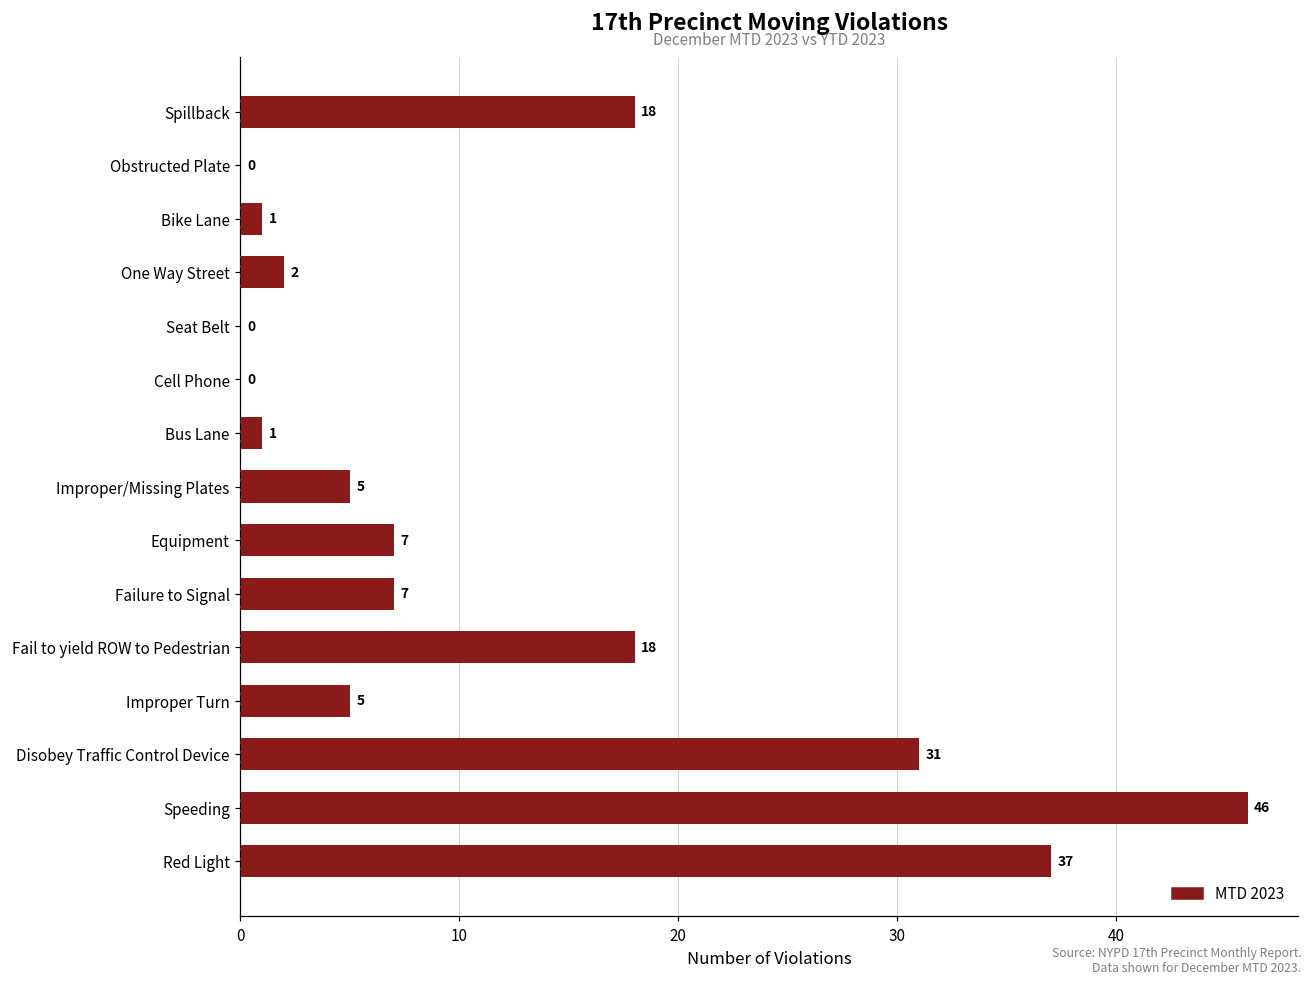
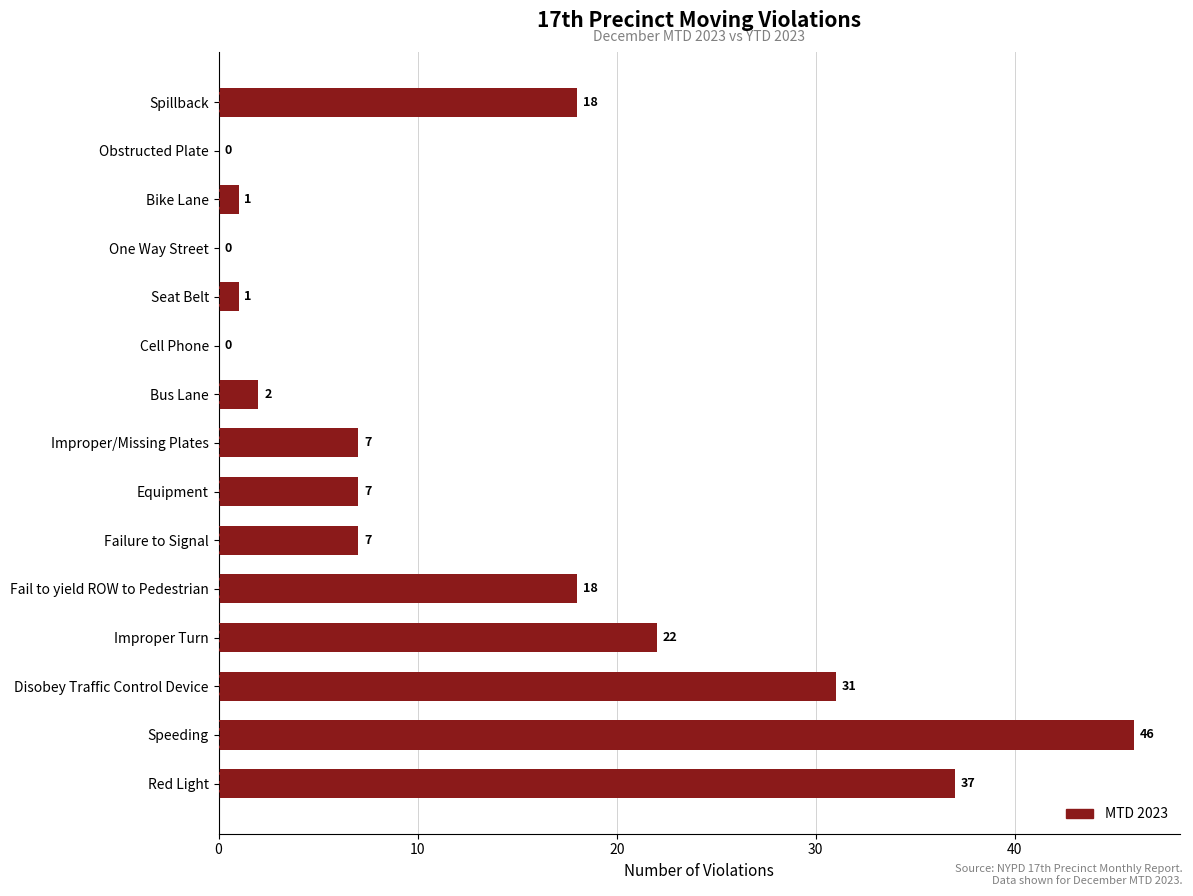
  {
    "Spillback": 18,
    "Obstructed Plate": 0,
    "Bike Lane": 1,
-   "One Way Street": 2,
-   "Seat Belt": 0,
+   "One Way Street": 0,
+   "Seat Belt": 1,
    "Cell Phone": 0,
-   "Bus Lane": 1,
-   "Improper/Missing Plates": 5,
+   "Bus Lane": 2,
+   "Improper/Missing Plates": 7,
    "Equipment": 7,
    "Failure to Signal": 7,
    "Fail to yield ROW to Pedestrian": 18,
-   "Improper Turn": 5,
+   "Improper Turn": 22,
    "Disobey Traffic Control Device": 31,
    "Speeding": 46,
    "Red Light": 37
  }
